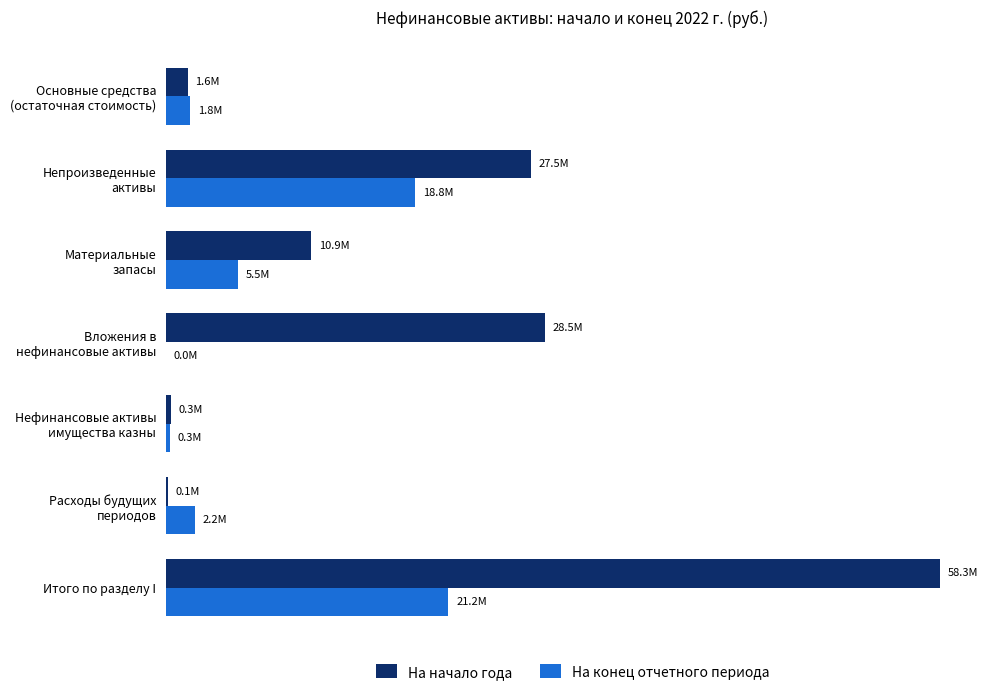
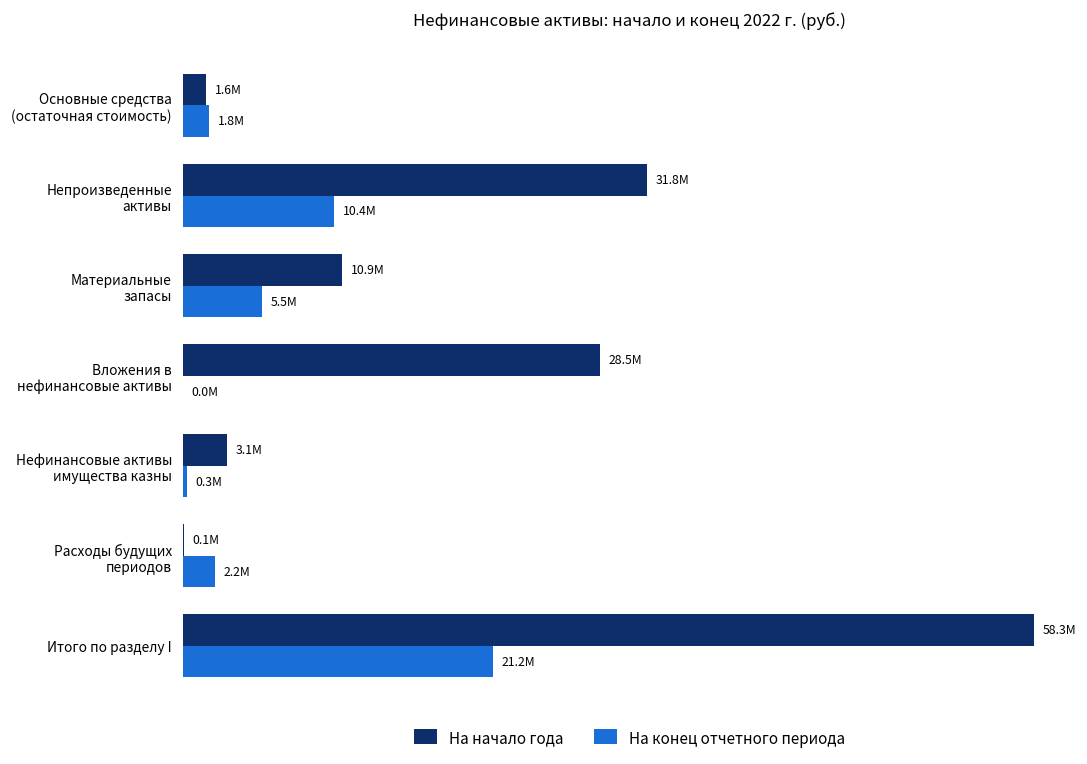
  {
    "На начало года": {
      "Основные средства (остаточная стоимость)": "1.6M",
-     "Непроизведенные активы": "27.5M",
+     "Непроизведенные активы": "31.8M",
      "Материальные запасы": "10.9M",
      "Вложения в нефинансовые активы": "28.5M",
-     "Нефинансовые активы имущества казны": "0.3M",
+     "Нефинансовые активы имущества казны": "3.1M",
      "Расходы будущих периодов": "0.1M",
      "Итого по разделу I": "58.3M"
    },
    "На конец отчетного периода": {
      "Основные средства (остаточная стоимость)": "1.8M",
-     "Непроизведенные активы": "18.8M",
+     "Непроизведенные активы": "10.4M",
      "Материальные запасы": "5.5M",
      "Вложения в нефинансовые активы": "0.0M",
      "Нефинансовые активы имущества казны": "0.3M",
      "Расходы будущих периодов": "2.2M",
      "Итого по разделу I": "21.2M"
    }
  }
